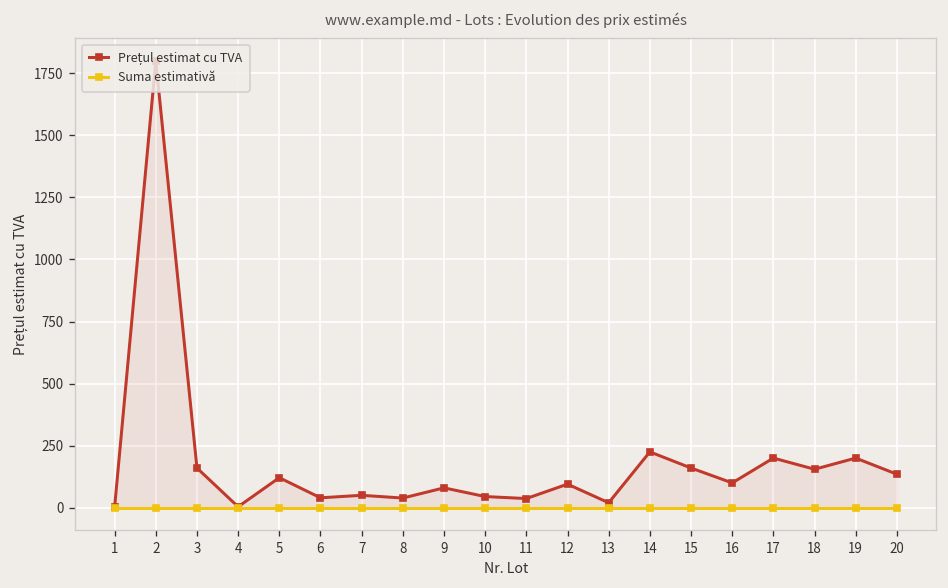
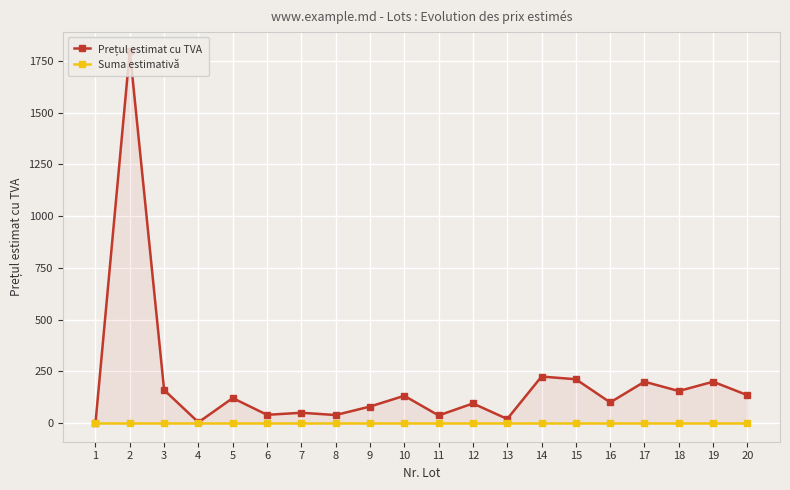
  {
    "Prețul estimat cu TVA": {
      "3": 160,
      "5": 120,
      "6": 40,
      "7": 50,
      "8": 40,
      "9": 80,
-     "10": 50,
+     "10": 130,
      "11": 40,
      "12": 100,
      "13": 20,
      "14": 230,
-     "15": 160,
+     "15": 210,
      "16": 100,
      "17": 200,
      "18": 160,
      "19": 200,
      "20": 140
    },
    "Suma estimativă": {
      "2": 0,
      "3": 0,
      "5": 0,
      "6": 0,
      "7": 0,
      "8": 0,
      "9": 0,
      "10": 0,
      "11": 0,
      "12": 0,
      "13": 0,
      "14": 0,
      "15": 0,
      "16": 0,
      "17": 0,
      "18": 0,
      "19": 0,
      "20": 0
    }
  }
